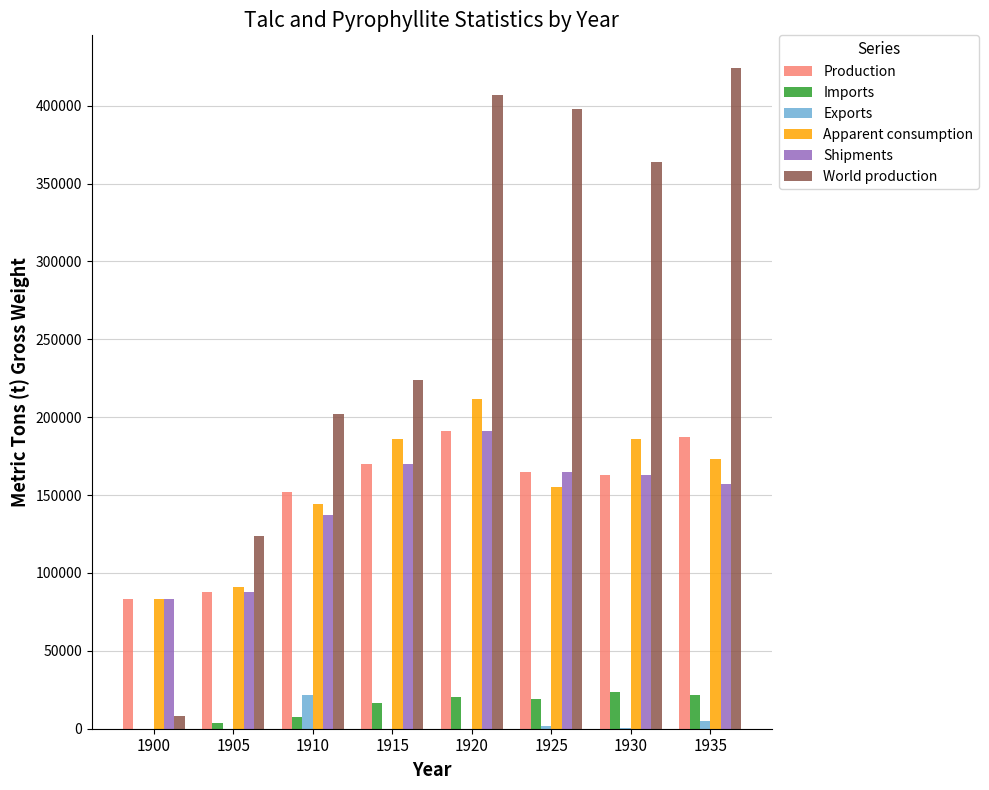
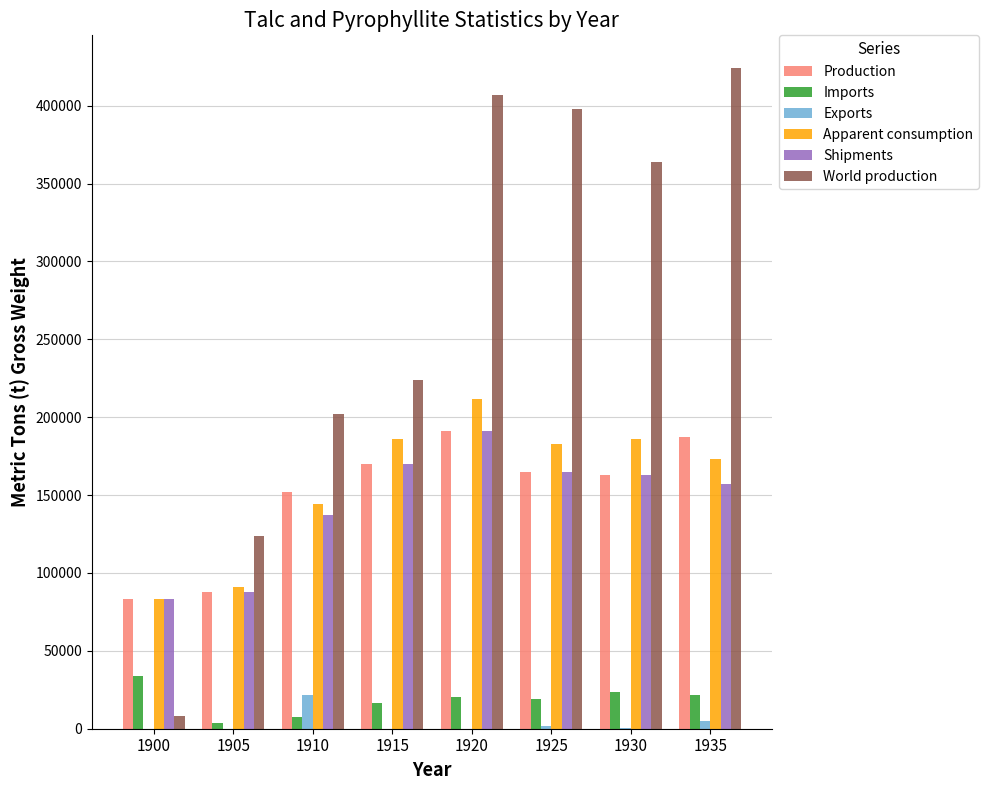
  {
    "Production": {
      "1900": 83000,
      "1905": 88000,
      "1910": 152000,
      "1915": 170000,
      "1920": 191000,
      "1925": 165000,
      "1930": 163000,
      "1935": 187000
    },
    "Imports": {
-     "1900": 0,
+     "1900": 34000,
      "1905": 4000,
      "1910": 8000,
      "1915": 16000,
      "1920": 21000,
      "1925": 19000,
      "1930": 23000,
      "1935": 22000
    },
    "Exports": {
      "1900": 0,
      "1905": 0,
      "1910": 22000,
      "1915": 0,
      "1920": 0,
      "1935": 5000
    },
    "Apparent consumption": {
      "1900": 83000,
      "1905": 91000,
      "1910": 144000,
      "1915": 186000,
      "1920": 212000,
-     "1925": 155000,
+     "1925": 183000,
      "1930": 186000,
      "1935": 173000
    },
    "Shipments": {
      "1900": 83000,
      "1905": 88000,
      "1910": 137000,
      "1915": 170000,
      "1920": 191000,
      "1925": 165000,
      "1930": 163000,
      "1935": 157000
    },
    "World production": {
      "1900": 8000,
      "1905": 124000,
      "1910": 202000,
      "1915": 224000,
      "1920": 407000,
      "1925": 398000,
      "1930": 364000,
      "1935": 424000
    }
  }
